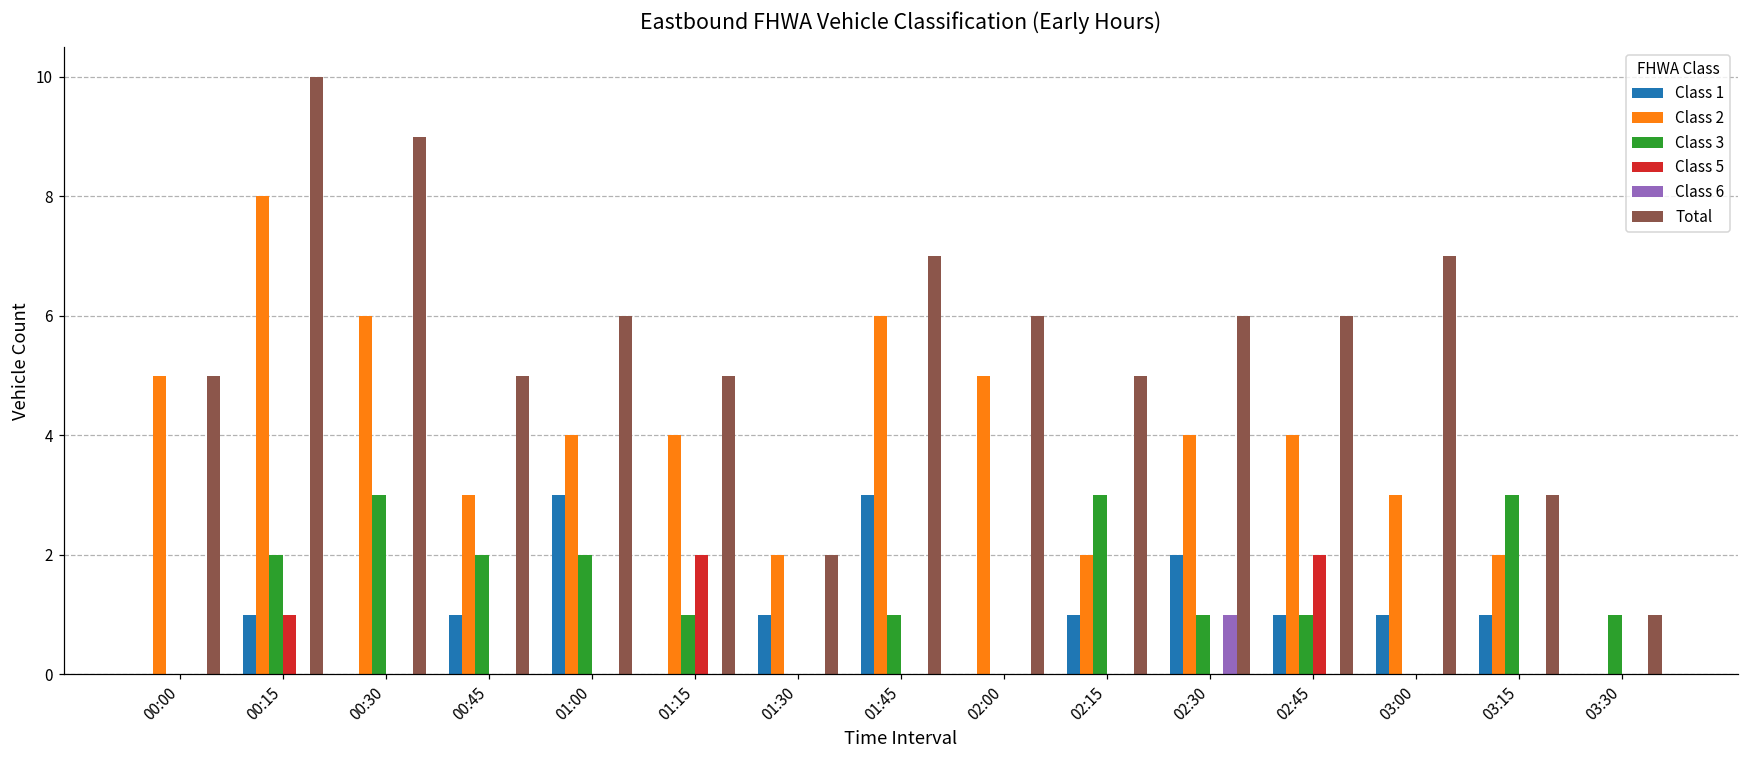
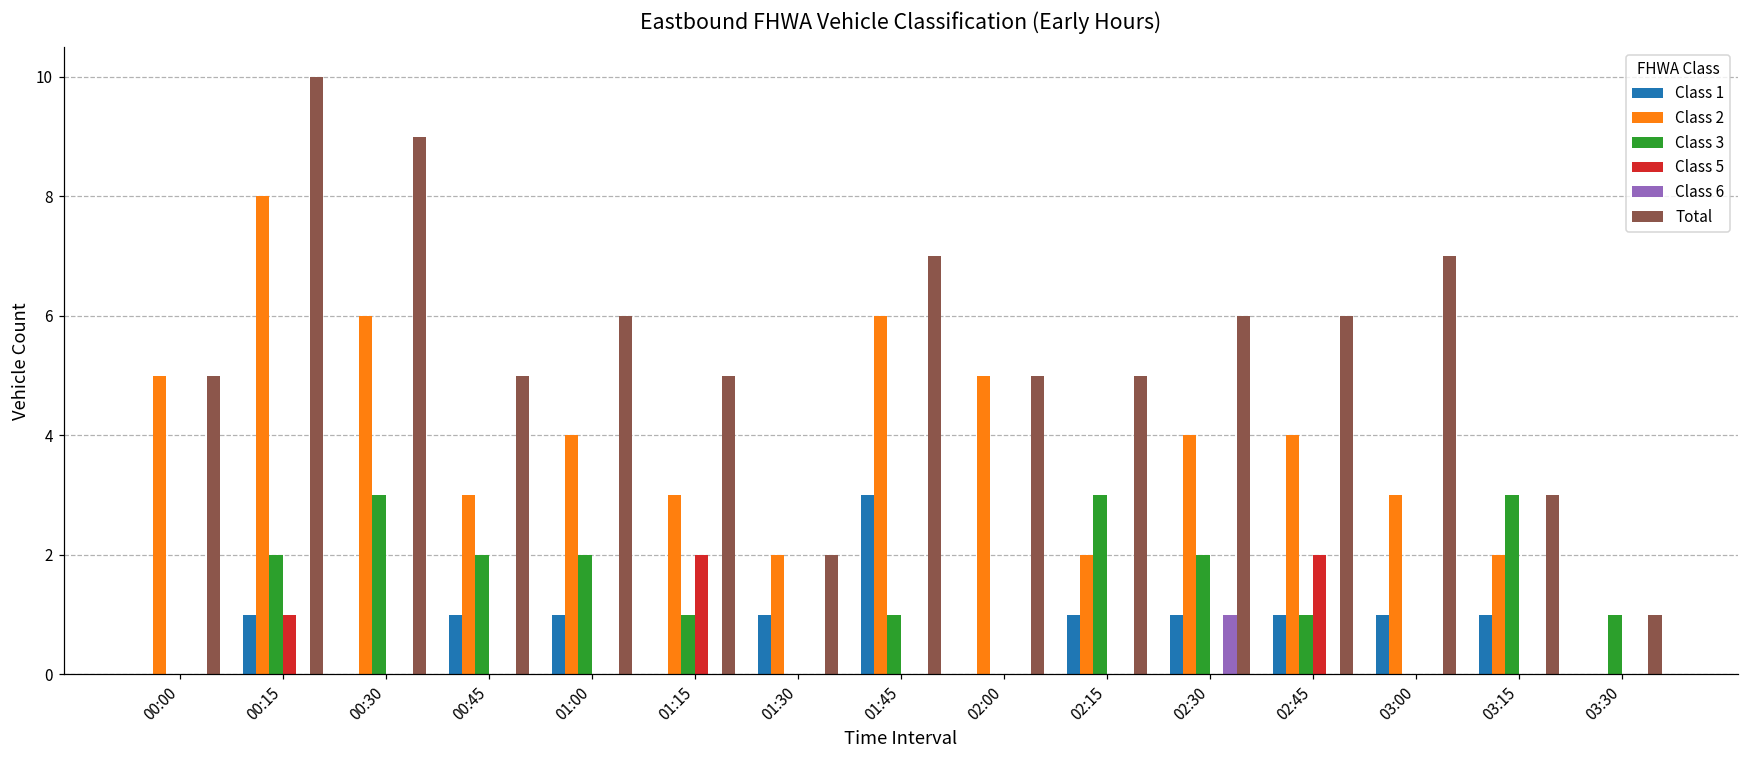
  {
    "Class 1": {
      "00:00": 0,
      "00:15": 1,
      "00:30": 0,
      "00:45": 1,
-     "01:00": 3,
+     "01:00": 1,
      "01:15": 0,
      "01:30": 1,
      "01:45": 3,
      "02:00": 0,
      "02:15": 1,
-     "02:30": 2,
+     "02:30": 1,
      "02:45": 1,
      "03:00": 1,
      "03:15": 1,
      "03:30": 0
    },
    "Class 2": {
      "00:00": 5,
      "00:15": 8,
      "00:30": 6,
      "00:45": 3,
      "01:00": 4,
-     "01:15": 4,
+     "01:15": 3,
      "01:30": 2,
      "01:45": 6,
      "02:00": 5,
      "02:15": 2,
      "02:30": 4,
      "02:45": 4,
      "03:00": 3,
      "03:15": 2,
      "03:30": 0
    },
    "Class 3": {
      "00:00": 0,
      "00:15": 2,
      "00:30": 3,
      "00:45": 2,
      "01:00": 2,
      "01:15": 1,
      "01:30": 0,
      "01:45": 1,
      "02:00": 0,
      "02:15": 3,
-     "02:30": 1,
+     "02:30": 2,
      "02:45": 1,
      "03:00": 0,
      "03:15": 3,
      "03:30": 1
    },
    "Class 5": {
      "00:00": 0,
      "00:15": 1,
      "00:30": 0,
      "00:45": 0,
      "01:00": 0,
      "01:15": 2,
      "01:30": 0,
      "01:45": 0,
      "02:00": 0,
      "02:15": 0,
      "02:30": 0,
      "02:45": 2,
      "03:00": 0,
      "03:15": 0,
      "03:30": 0
    },
    "Class 6": {
      "00:00": 0,
      "00:15": 0,
      "00:30": 0,
      "00:45": 0,
      "01:00": 0,
      "01:15": 0,
      "01:30": 0,
      "01:45": 0,
      "02:00": 0,
      "02:15": 0,
      "02:30": 1,
      "02:45": 0,
      "03:00": 0,
      "03:15": 0,
      "03:30": 0
    },
    "Total": {
      "00:00": 5,
      "00:15": 10,
      "00:30": 9,
      "00:45": 5,
      "01:00": 6,
      "01:15": 5,
      "01:30": 2,
      "01:45": 7,
-     "02:00": 6,
+     "02:00": 5,
      "02:15": 5,
      "02:30": 6,
      "02:45": 6,
      "03:00": 7,
      "03:15": 3,
      "03:30": 1
    }
  }
